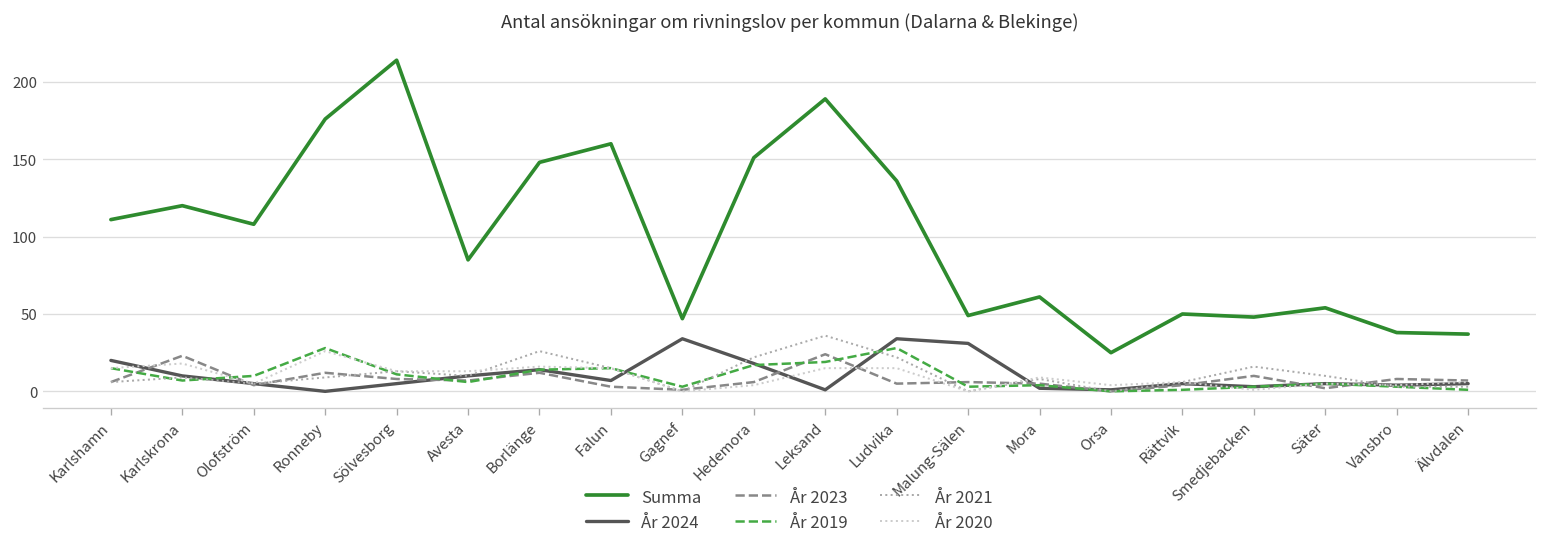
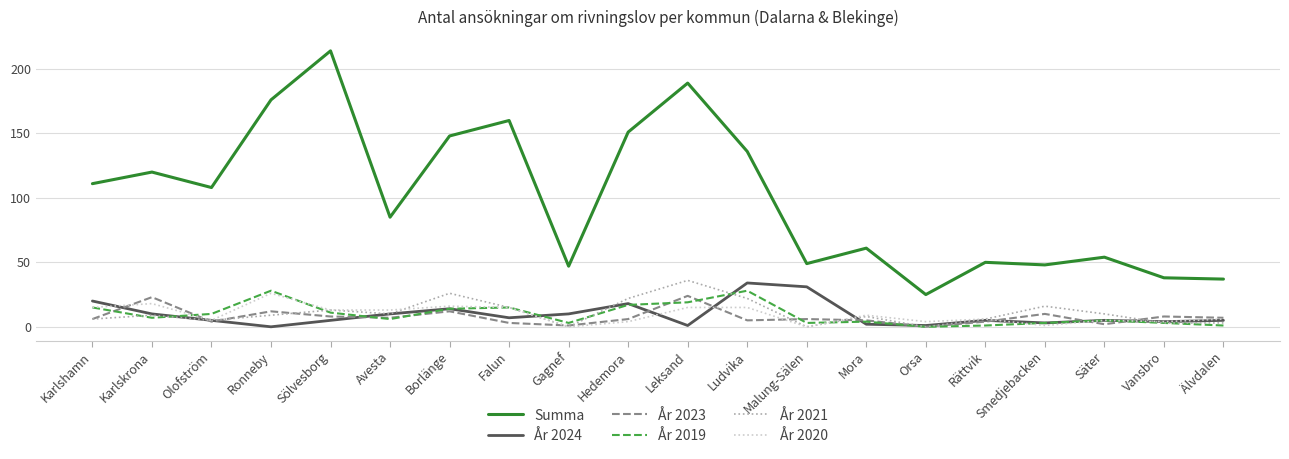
  {
    "År 2024": {
      "Karlshamn": 20,
      "Ronneby": 0,
      "Sölvesborg": 5,
      "Falun": 7,
-     "Gagnef": 34,
+     "Gagnef": 10,
      "Leksand": 1,
      "Ludvika": 34,
      "Malung-Sälen": 31,
      "Mora": 2
    }
  }
